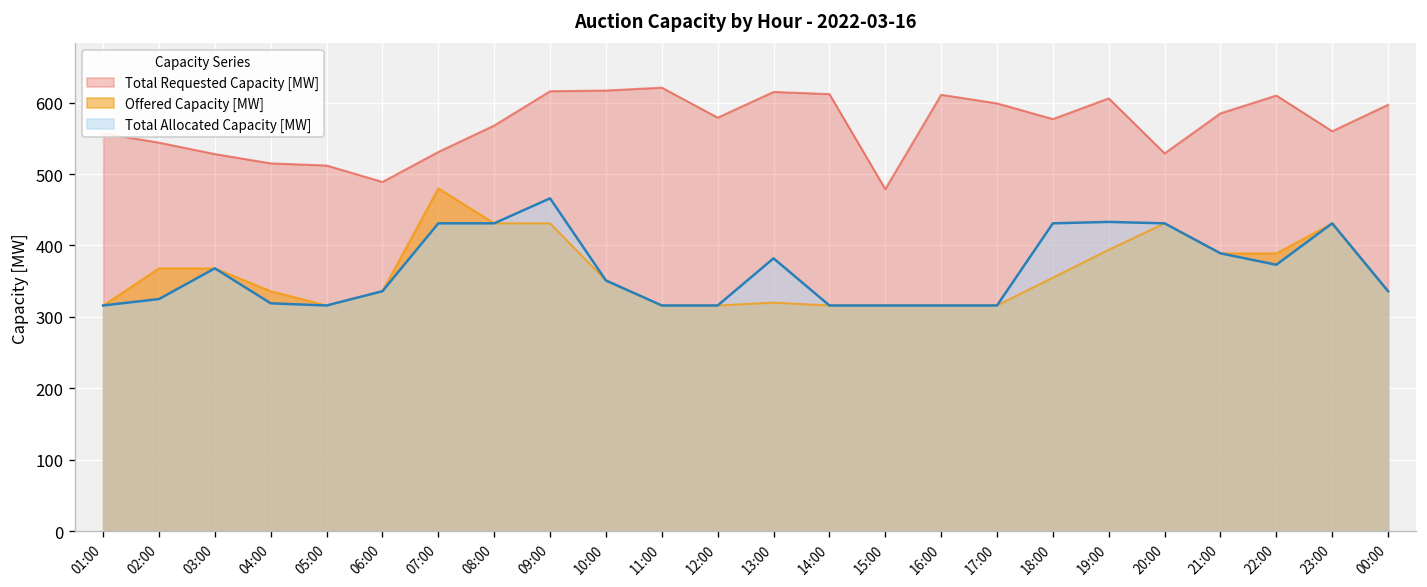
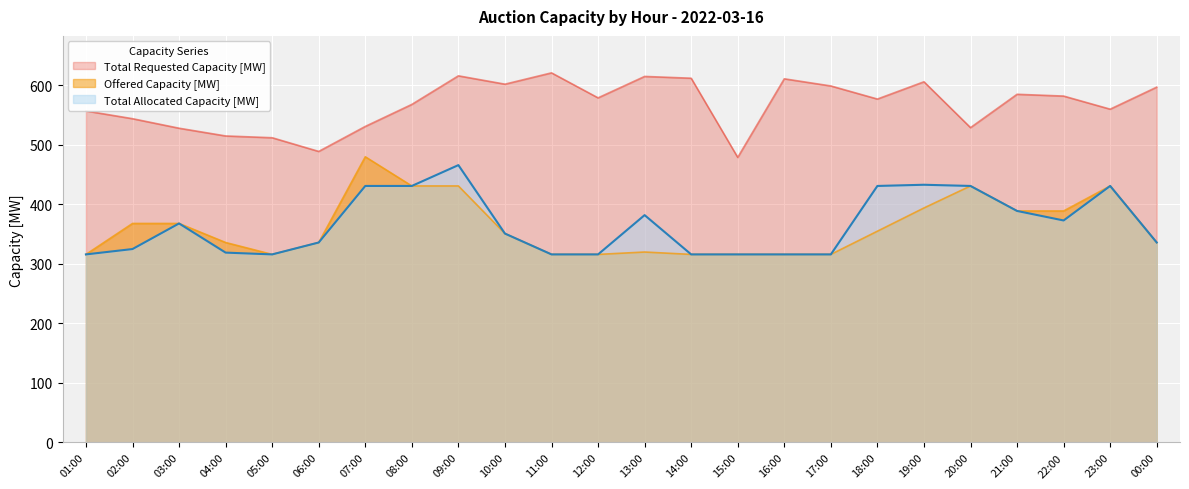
  {
    "Total Requested Capacity [MW]": {
      "01:00": 560,
      "02:00": 540,
      "03:00": 530,
      "04:00": 520,
      "05:00": 510,
      "06:00": 490,
      "07:00": 530,
      "08:00": 570,
      "09:00": 620,
-     "10:00": 620,
+     "10:00": 600,
      "11:00": 620,
      "12:00": 580,
      "13:00": 620,
      "14:00": 610,
      "15:00": 480,
      "16:00": 610,
      "17:00": 600,
      "18:00": 580,
      "19:00": 610,
      "20:00": 530,
      "21:00": 590,
-     "22:00": 610,
+     "22:00": 580,
      "23:00": 560,
      "00:00": 600
    },
    "Offered Capacity [MW]": {
      "02:00": 370,
      "04:00": 340,
      "07:00": 480,
      "09:00": 430,
      "13:00": 320,
      "18:00": 360,
      "19:00": 390,
      "22:00": 390
    },
    "Total Allocated Capacity [MW]": {
      "02:00": 330,
      "04:00": 320,
      "07:00": 430,
      "09:00": 470,
      "13:00": 380,
      "18:00": 430,
      "19:00": 430,
      "22:00": 370
    }
  }
